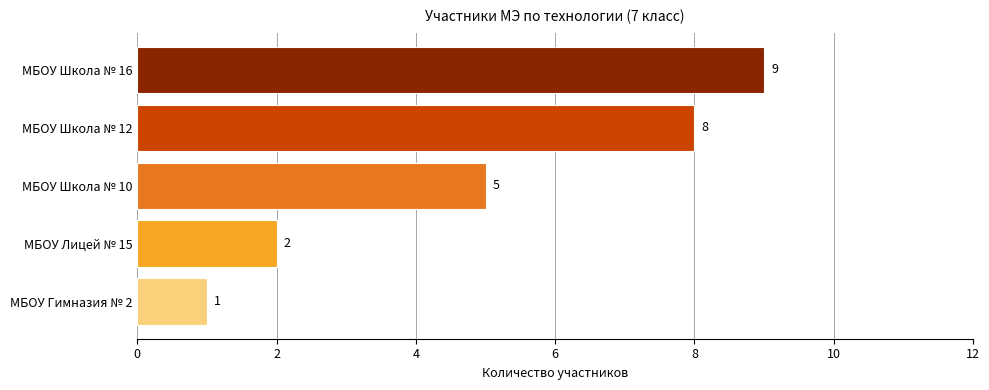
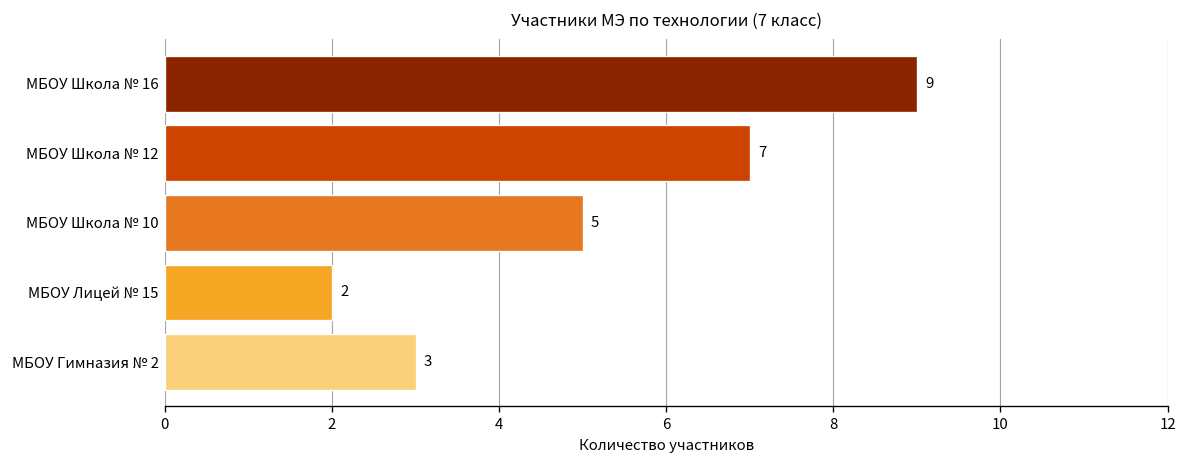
  {
    "МБОУ Школа № 16": 9,
-   "МБОУ Школа № 12": 8,
+   "МБОУ Школа № 12": 7,
    "МБОУ Школа № 10": 5,
    "МБОУ Лицей № 15": 2,
-   "МБОУ Гимназия № 2": 1
+   "МБОУ Гимназия № 2": 3
  }
